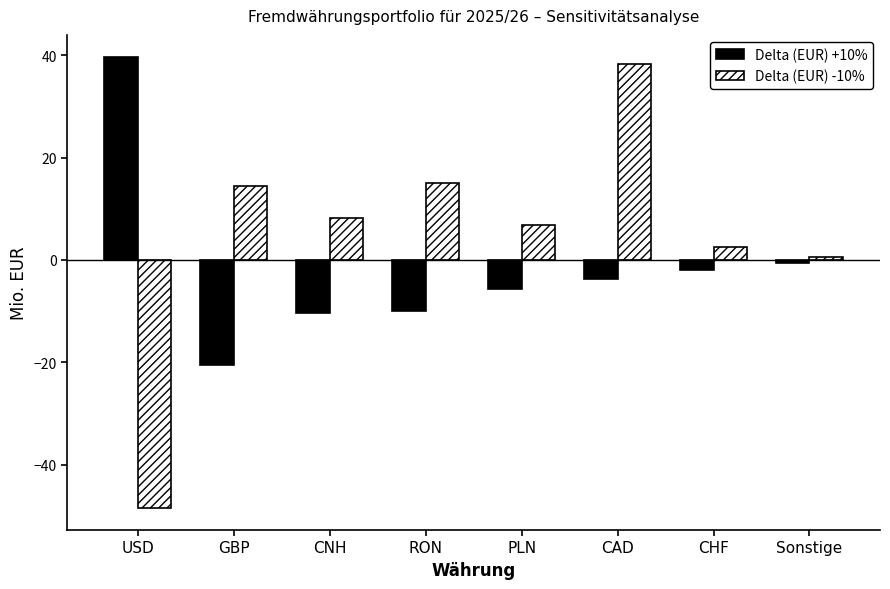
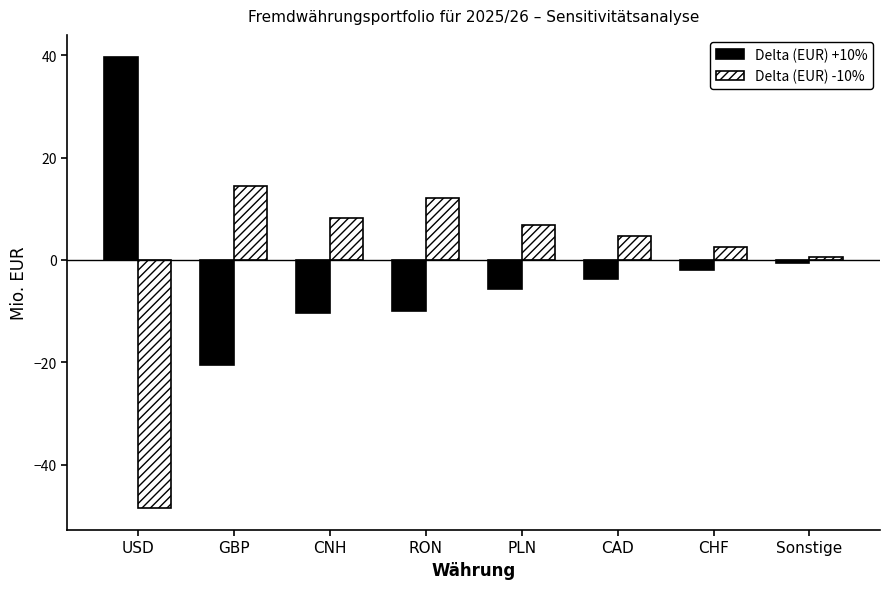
  {
    "Delta (EUR) +10%": {
      "USD": 40,
      "GBP": -21,
      "CNH": -10,
      "RON": -10,
      "PLN": -6,
      "CAD": -4,
      "CHF": -2,
      "Sonstige": -1
    },
    "Delta (EUR) -10%": {
      "USD": -48,
      "GBP": 15,
      "CNH": 8,
-     "RON": 15,
+     "RON": 12,
      "PLN": 7,
-     "CAD": 38,
+     "CAD": 5,
      "CHF": 3,
      "Sonstige": 1
    }
  }
